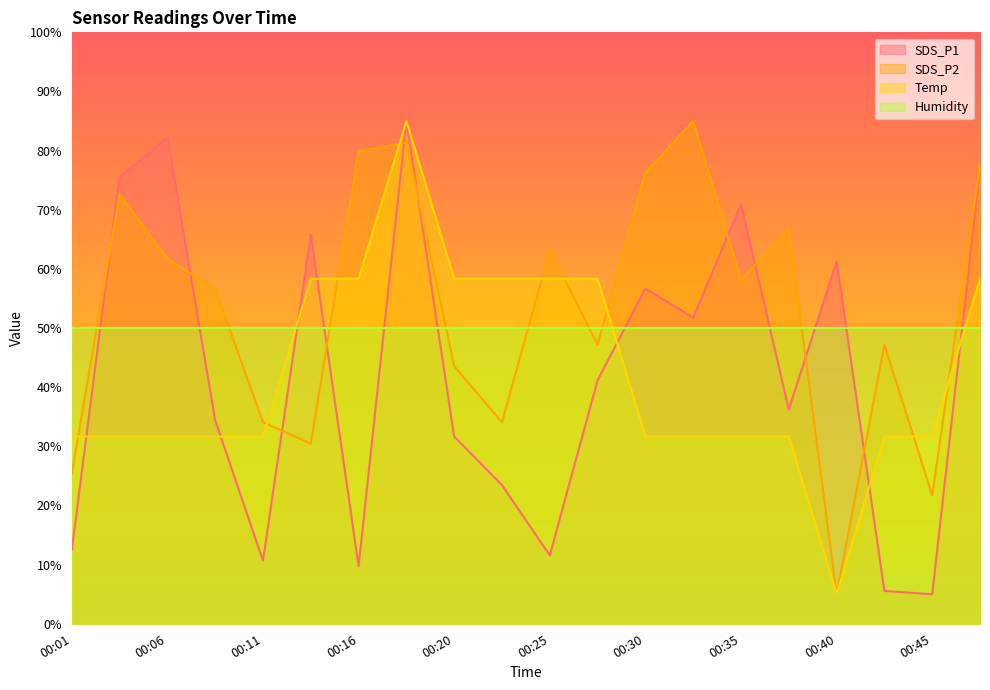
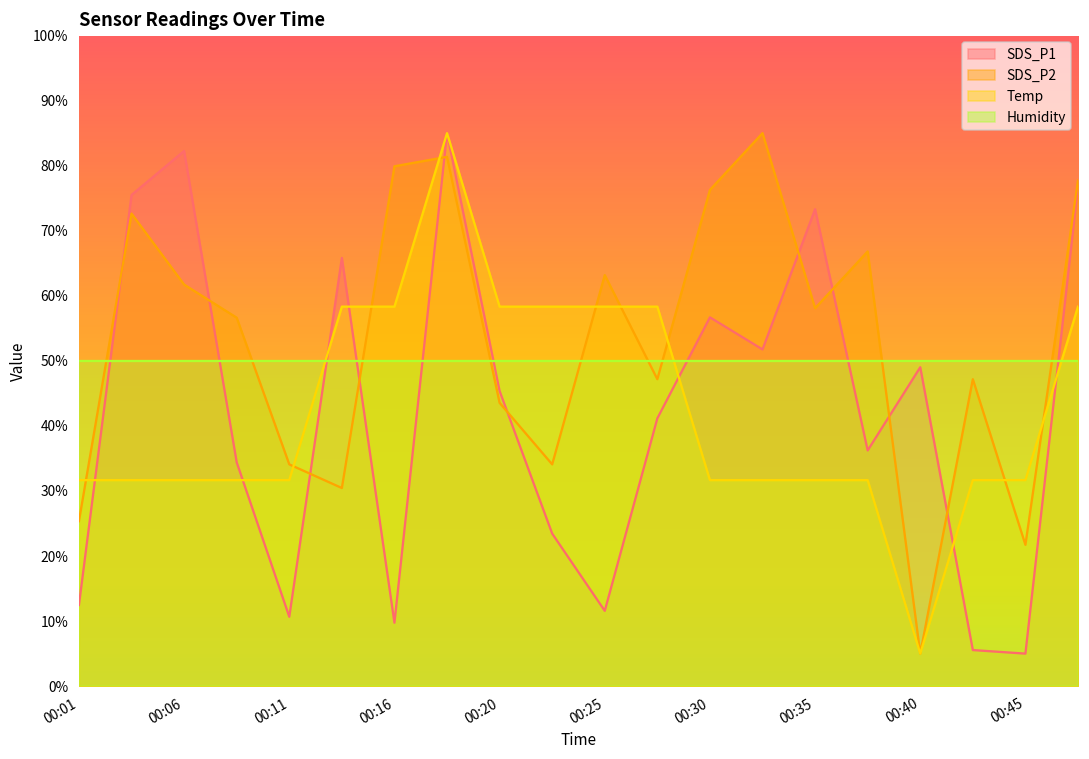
  {
    "SDS_P1": {
      "00:01": "12%",
      "00:06": "82%",
      "00:11": "11%",
      "00:16": "10%",
-     "00:20": "32%",
+     "00:20": "45%",
      "00:25": "12%",
      "00:30": "57%",
-     "00:35": "71%",
-     "00:40": "61%",
+     "00:35": "73%",
+     "00:40": "49%",
      "00:45": "5%"
    },
    "Humidity": {
      "00:01": "50%",
      "00:06": "50%",
      "00:11": "50%",
      "00:16": "50%",
      "00:20": "50%",
      "00:25": "50%",
      "00:30": "50%",
      "00:35": "50%",
      "00:40": "50%",
      "00:45": "50%"
    }
  }
